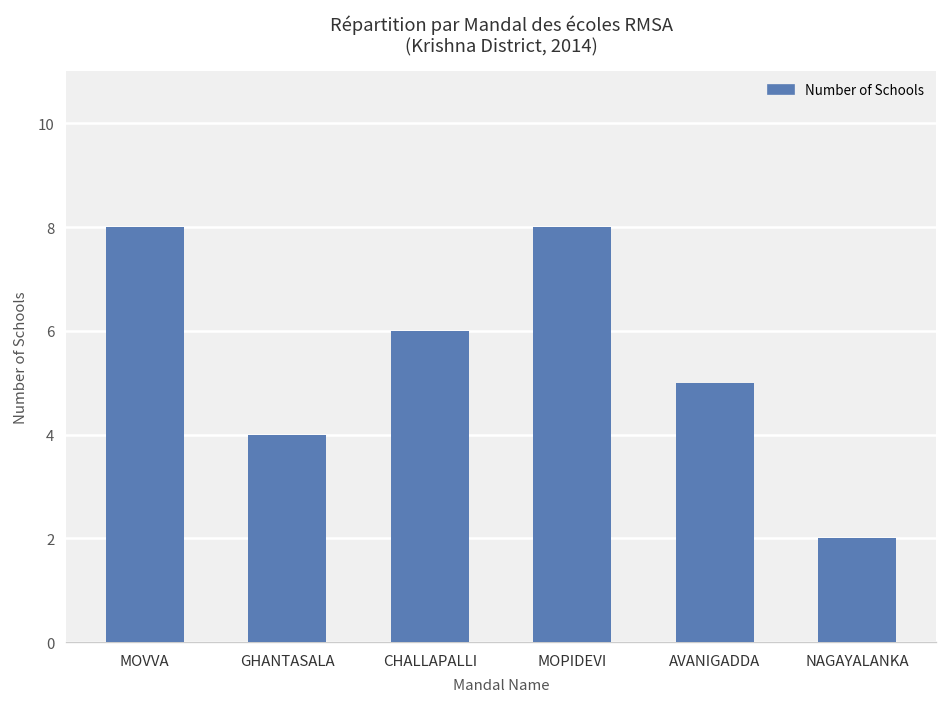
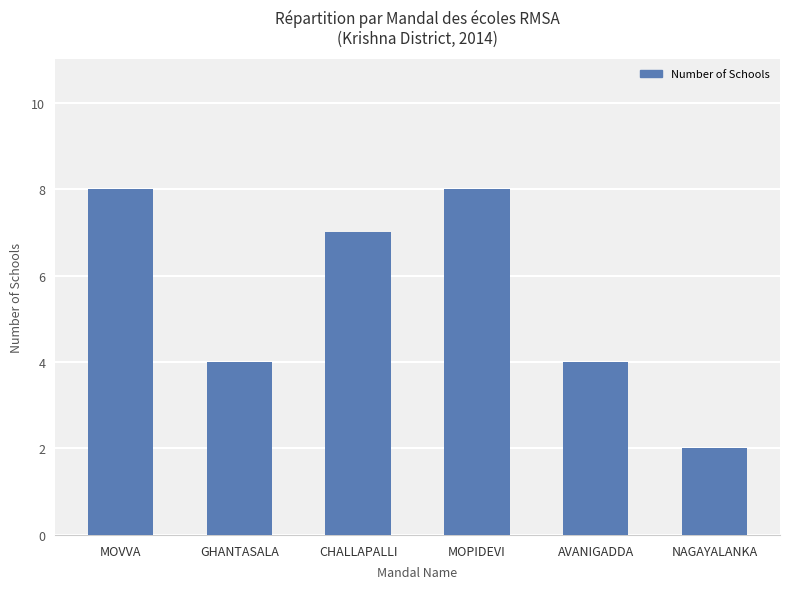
  {
    "MOVVA": 8,
    "GHANTASALA": 4,
-   "CHALLAPALLI": 6,
+   "CHALLAPALLI": 7,
    "MOPIDEVI": 8,
-   "AVANIGADDA": 5,
+   "AVANIGADDA": 4,
    "NAGAYALANKA": 2
  }
